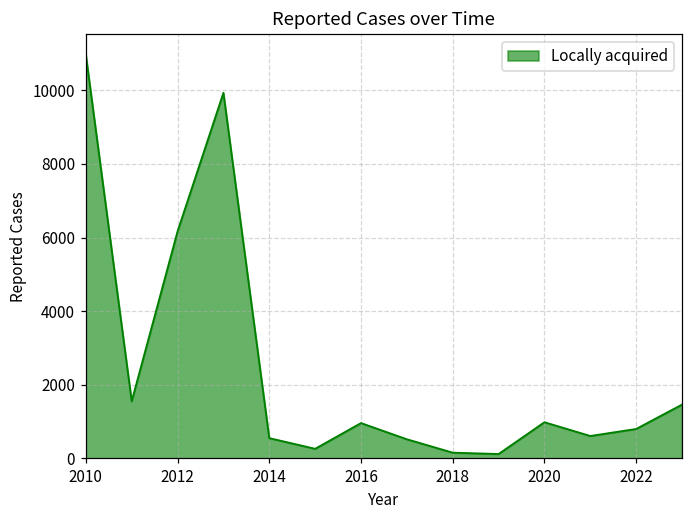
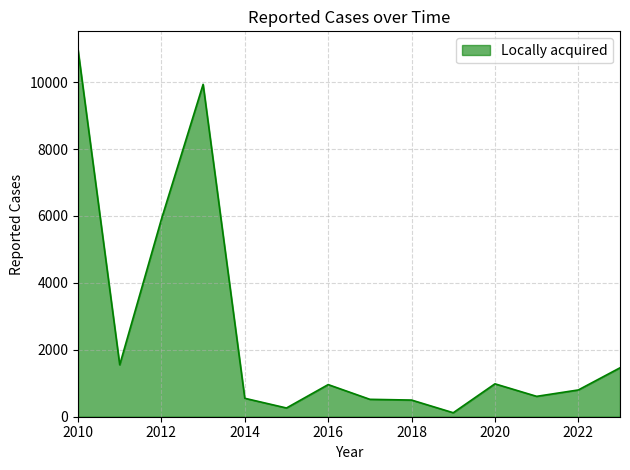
  {
    "2010": 11000,
-   "2012": 6200,
+   "2012": 5900,
    "2014": 600,
    "2016": 1000,
-   "2018": 200,
+   "2018": 500,
    "2020": 1000,
    "2022": 800
  }
